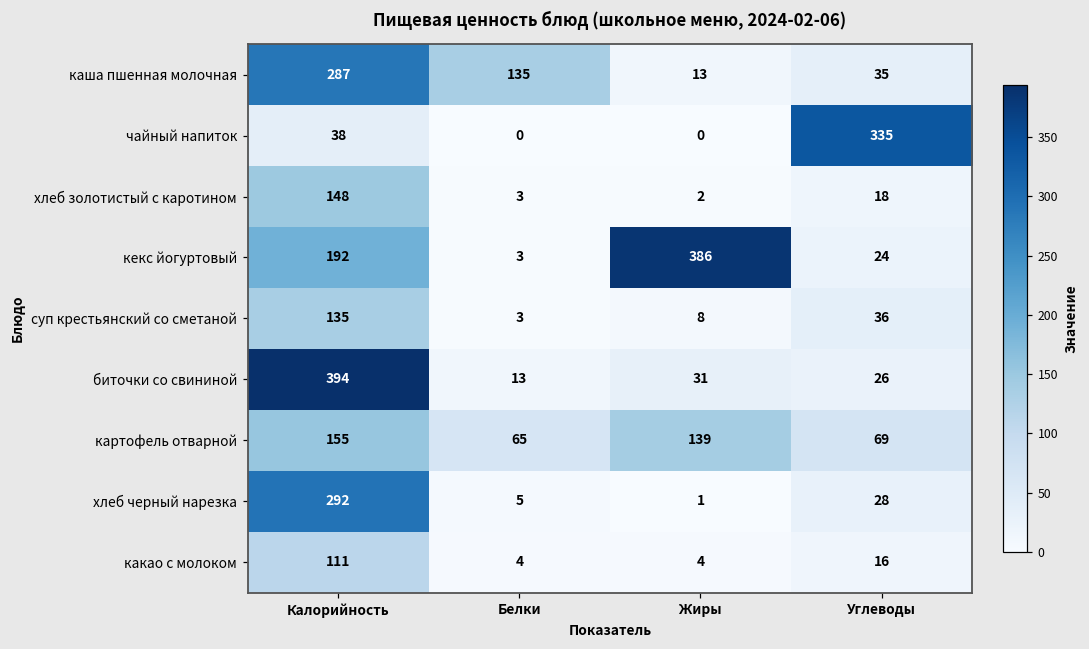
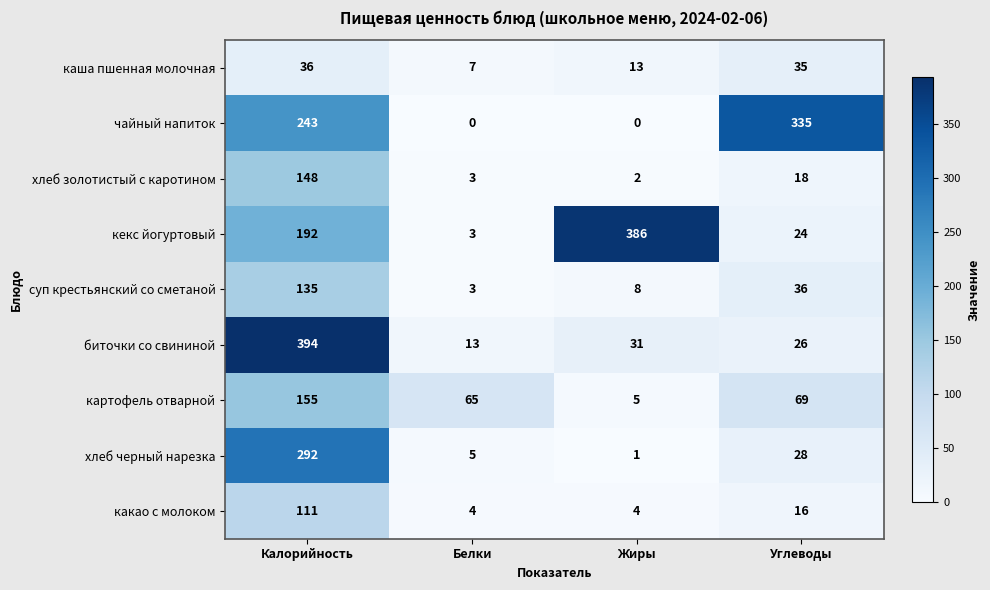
  {
    "каша пшенная молочная": {
-     "Калорийность": 287,
-     "Белки": 135,
+     "Калорийность": 36,
+     "Белки": 7,
      "Жиры": 13,
      "Углеводы": 35
    },
    "чайный напиток": {
-     "Калорийность": 38,
+     "Калорийность": 243,
      "Белки": 0,
      "Жиры": 0,
      "Углеводы": 335
    },
    "хлеб золотистый с каротином": {
      "Калорийность": 148,
      "Белки": 3,
      "Жиры": 2,
      "Углеводы": 18
    },
    "кекс йогуртовый": {
      "Калорийность": 192,
      "Белки": 3,
      "Жиры": 386,
      "Углеводы": 24
    },
    "суп крестьянский со сметаной": {
      "Калорийность": 135,
      "Белки": 3,
      "Жиры": 8,
      "Углеводы": 36
    },
    "биточки со свининой": {
      "Калорийность": 394,
      "Белки": 13,
      "Жиры": 31,
      "Углеводы": 26
    },
    "картофель отварной": {
      "Калорийность": 155,
      "Белки": 65,
-     "Жиры": 139,
+     "Жиры": 5,
      "Углеводы": 69
    },
    "хлеб черный нарезка": {
      "Калорийность": 292,
      "Белки": 5,
      "Жиры": 1,
      "Углеводы": 28
    },
    "какао с молоком": {
      "Калорийность": 111,
      "Белки": 4,
      "Жиры": 4,
      "Углеводы": 16
    }
  }
